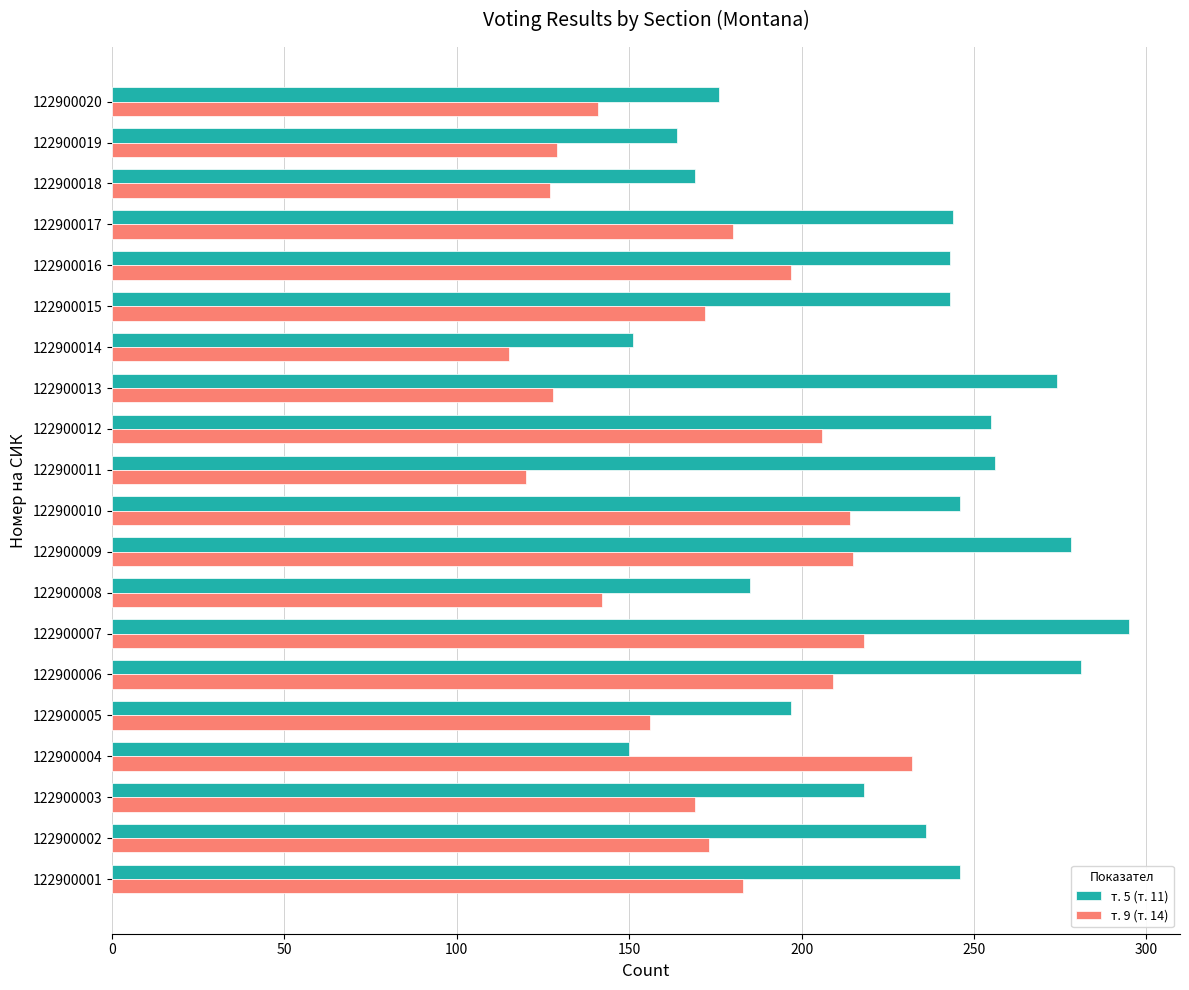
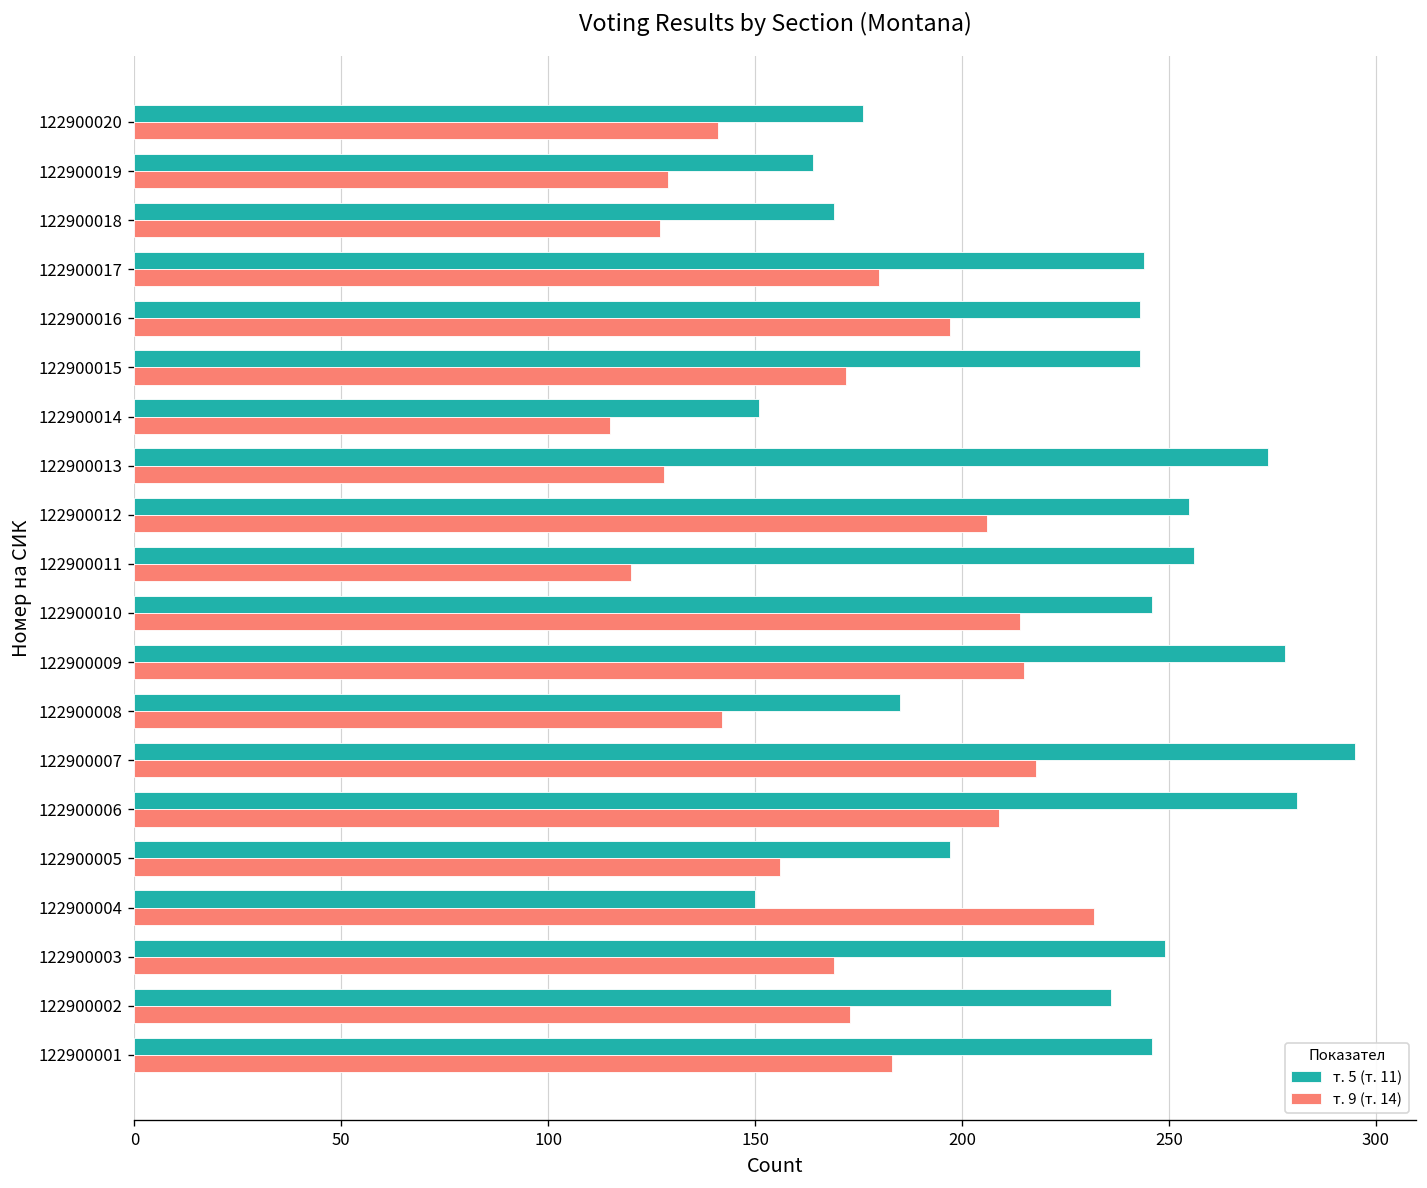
  {
    "т. 5 (т. 11)": {
      "122900020": 176,
      "122900019": 164,
      "122900018": 169,
      "122900017": 244,
      "122900016": 243,
      "122900015": 243,
      "122900014": 151,
      "122900013": 274,
      "122900012": 255,
      "122900011": 256,
      "122900010": 246,
      "122900009": 278,
      "122900008": 185,
      "122900007": 295,
      "122900006": 281,
      "122900005": 197,
      "122900004": 150,
-     "122900003": 218,
+     "122900003": 249,
      "122900002": 236,
      "122900001": 246
    },
    "т. 9 (т. 14)": {
      "122900020": 141,
      "122900019": 129,
      "122900018": 127,
      "122900017": 180,
      "122900016": 197,
      "122900015": 172,
      "122900014": 115,
      "122900013": 128,
      "122900012": 206,
      "122900011": 120,
      "122900010": 214,
      "122900009": 215,
      "122900008": 142,
      "122900007": 218,
      "122900006": 209,
      "122900005": 156,
      "122900004": 232,
      "122900003": 169,
      "122900002": 173,
      "122900001": 183
    }
  }
